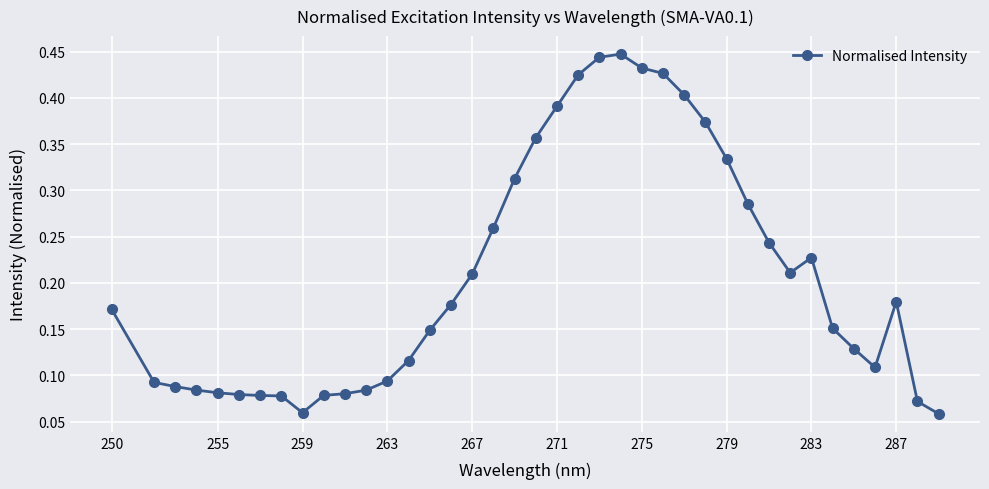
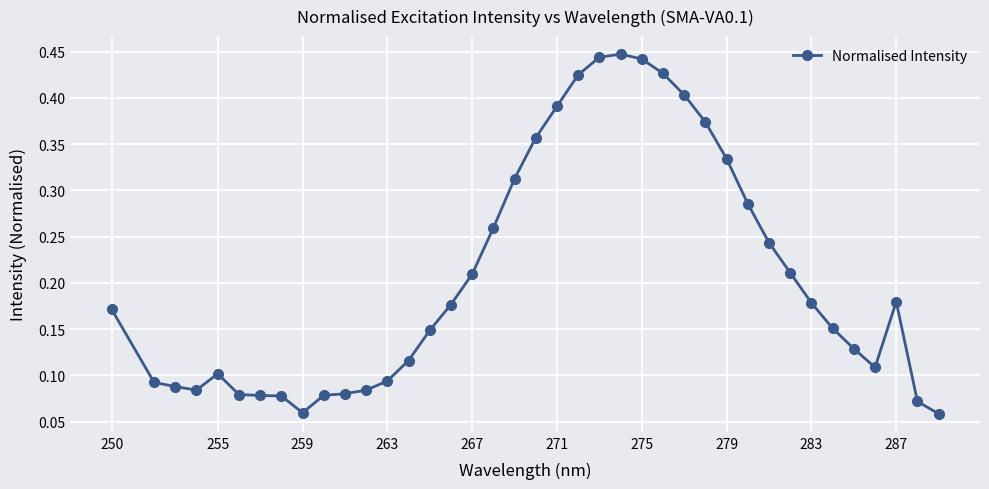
  {
    "250": 0.17,
-   "255": 0.08,
+   "255": 0.10,
    "259": 0.06,
    "263": 0.09,
    "267": 0.21,
    "271": 0.39,
-   "275": 0.43,
+   "275": 0.44,
    "279": 0.33,
-   "283": 0.23,
+   "283": 0.18,
    "287": 0.18
  }
